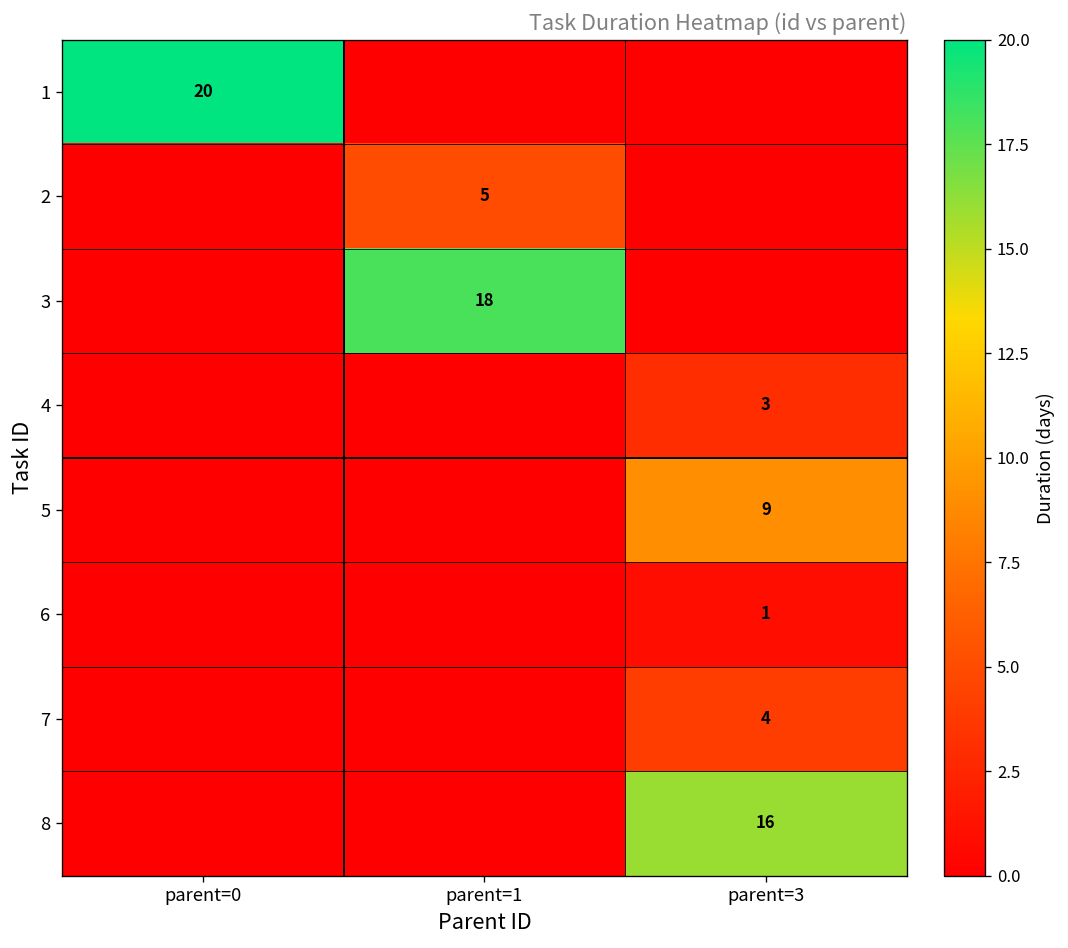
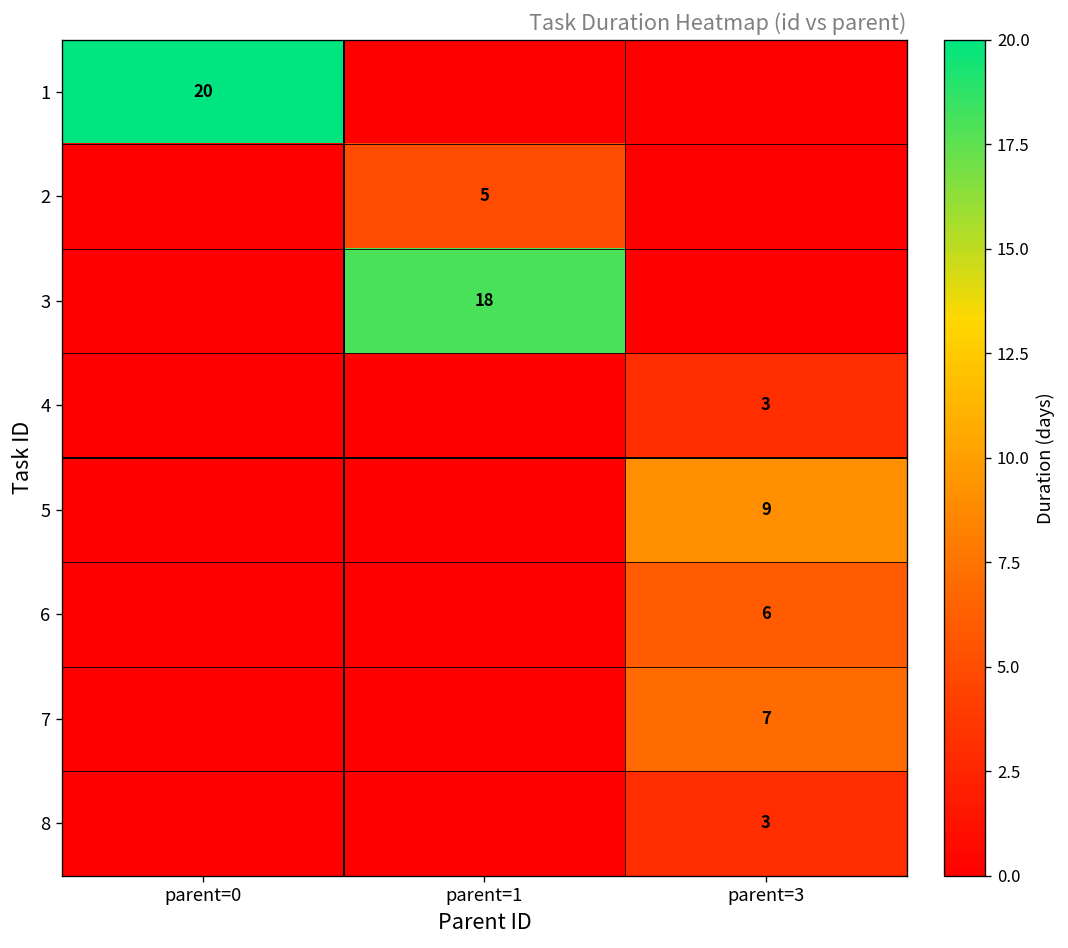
  {
    "1": {
      "parent=0": 20
    },
    "2": {
      "parent=1": 5
    },
    "3": {
      "parent=1": 18
    },
    "4": {
      "parent=3": 3
    },
    "5": {
      "parent=3": 9
    },
    "6": {
-     "parent=3": 1
+     "parent=3": 6
    },
    "7": {
-     "parent=3": 4
+     "parent=3": 7
    },
    "8": {
-     "parent=3": 16
+     "parent=3": 3
    }
  }
